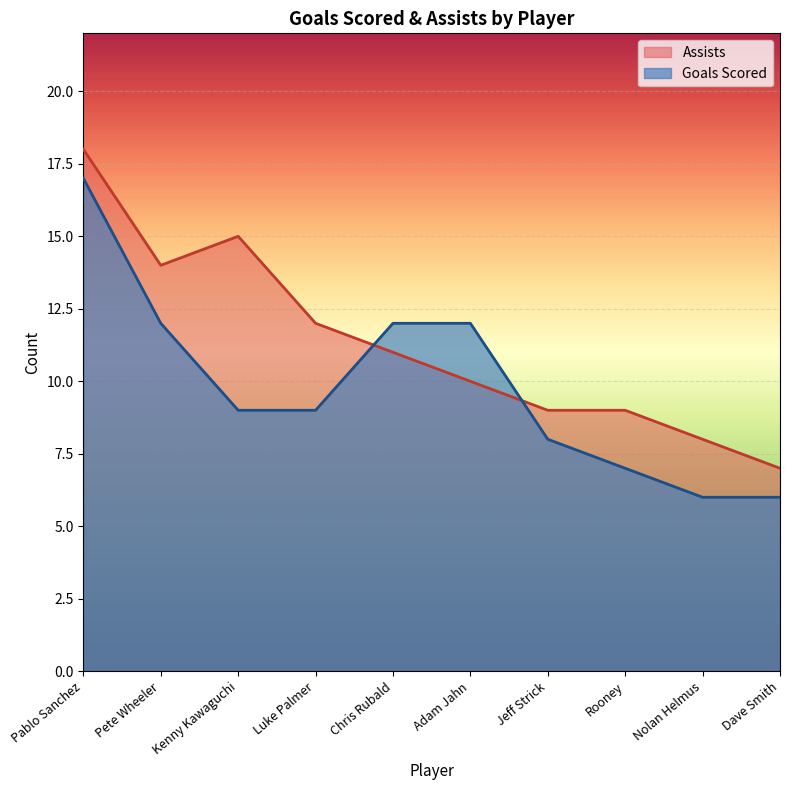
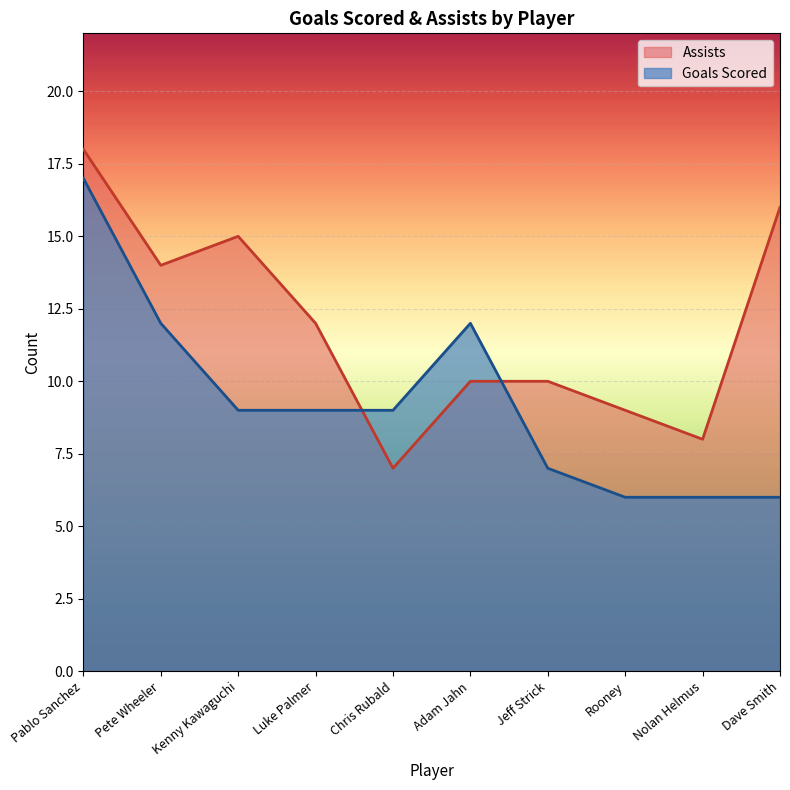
  {
    "Assists": {
      "Pablo Sanchez": 18,
      "Pete Wheeler": 14,
      "Kenny Kawaguchi": 15,
      "Luke Palmer": 12,
-     "Chris Rubald": 11,
+     "Chris Rubald": 7,
      "Adam Jahn": 10,
-     "Jeff Strick": 9,
+     "Jeff Strick": 10,
      "Rooney": 9,
      "Nolan Helmus": 8,
-     "Dave Smith": 7
+     "Dave Smith": 16
    },
    "Goals Scored": {
      "Pablo Sanchez": 17,
      "Pete Wheeler": 12,
      "Kenny Kawaguchi": 9,
      "Luke Palmer": 9,
-     "Chris Rubald": 12,
+     "Chris Rubald": 9,
      "Adam Jahn": 12,
-     "Jeff Strick": 8,
-     "Rooney": 7,
+     "Jeff Strick": 7,
+     "Rooney": 6,
      "Nolan Helmus": 6,
      "Dave Smith": 6
    }
  }
